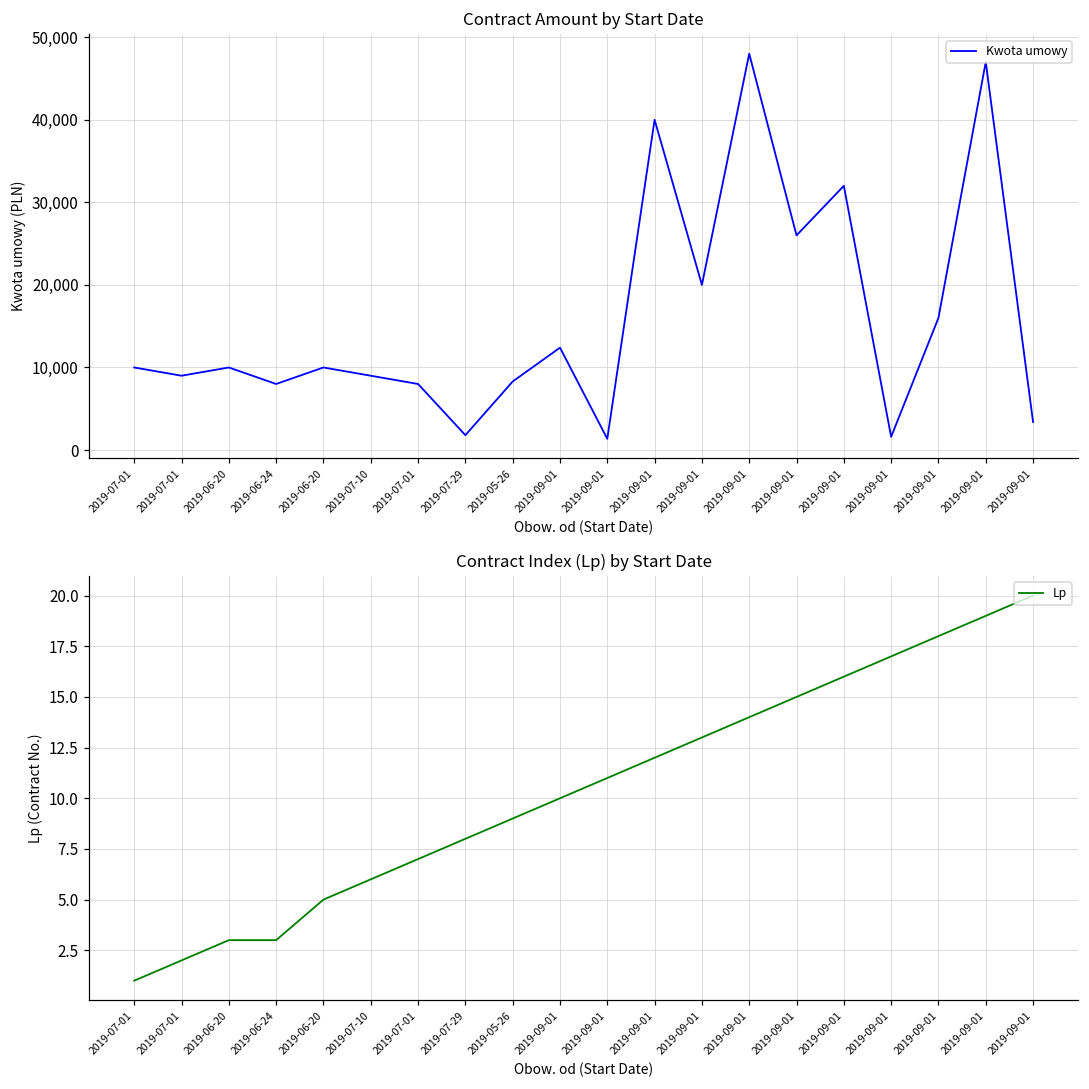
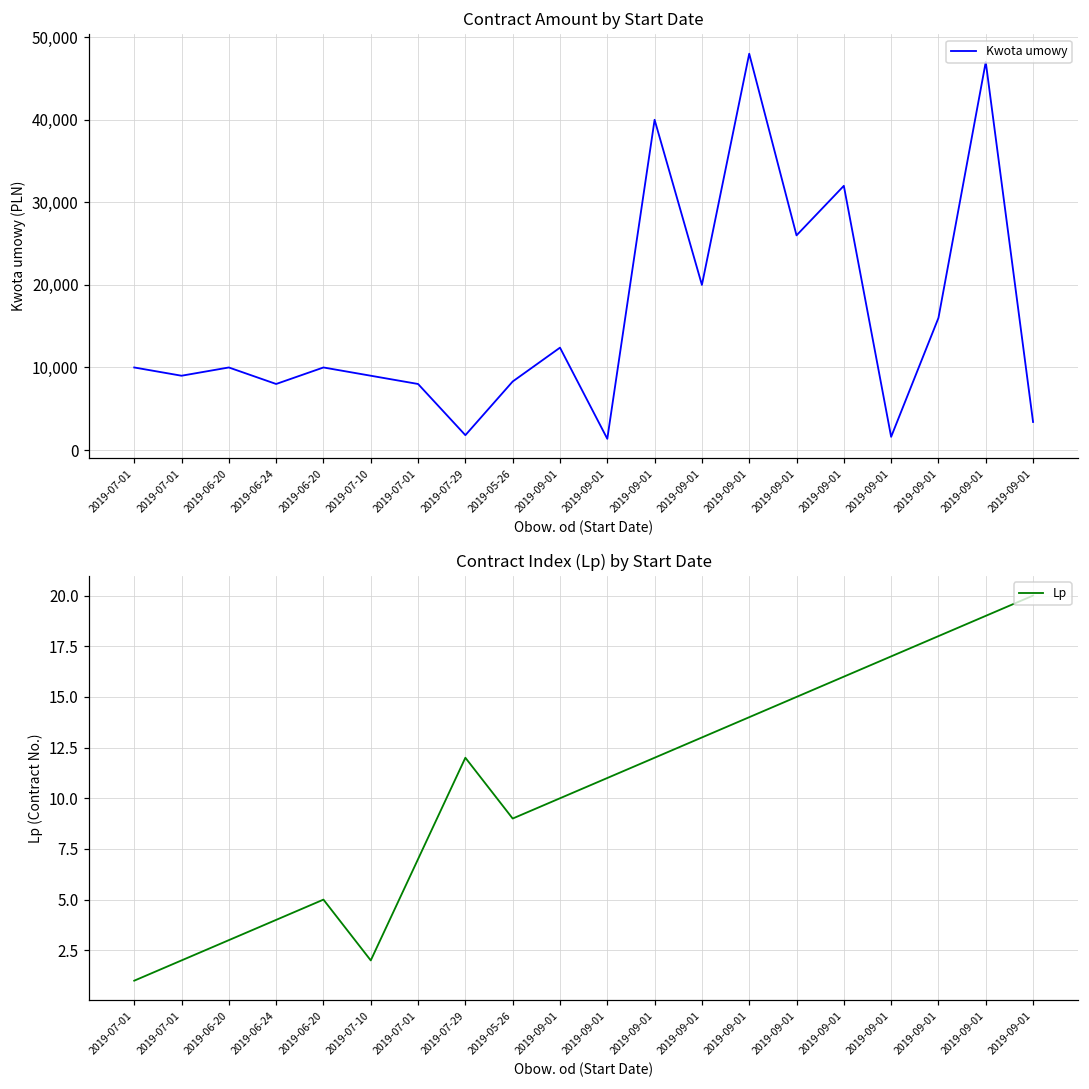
  {
    "Contract Amount by Start Date": {
      "2019-06-24": "8,000",
      "2019-07-10": "9,000",
      "2019-07-29": "2,000",
      "2019-05-26": "8,000"
    },
    "Contract Index (Lp) by Start Date": {
-     "2019-06-24": "3",
-     "2019-07-10": "6",
-     "2019-07-29": "8",
+     "2019-06-24": "4",
+     "2019-07-10": "2",
+     "2019-07-29": "12",
      "2019-05-26": "9"
    }
  }
